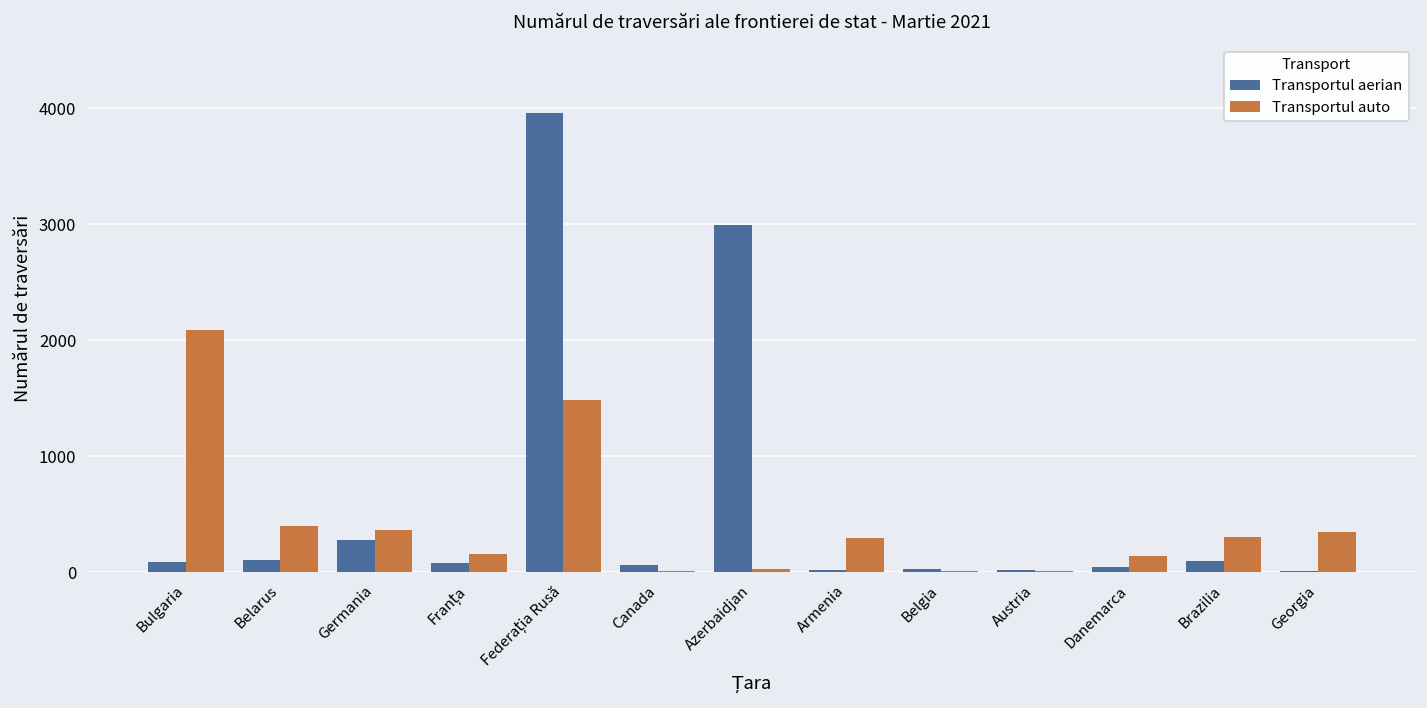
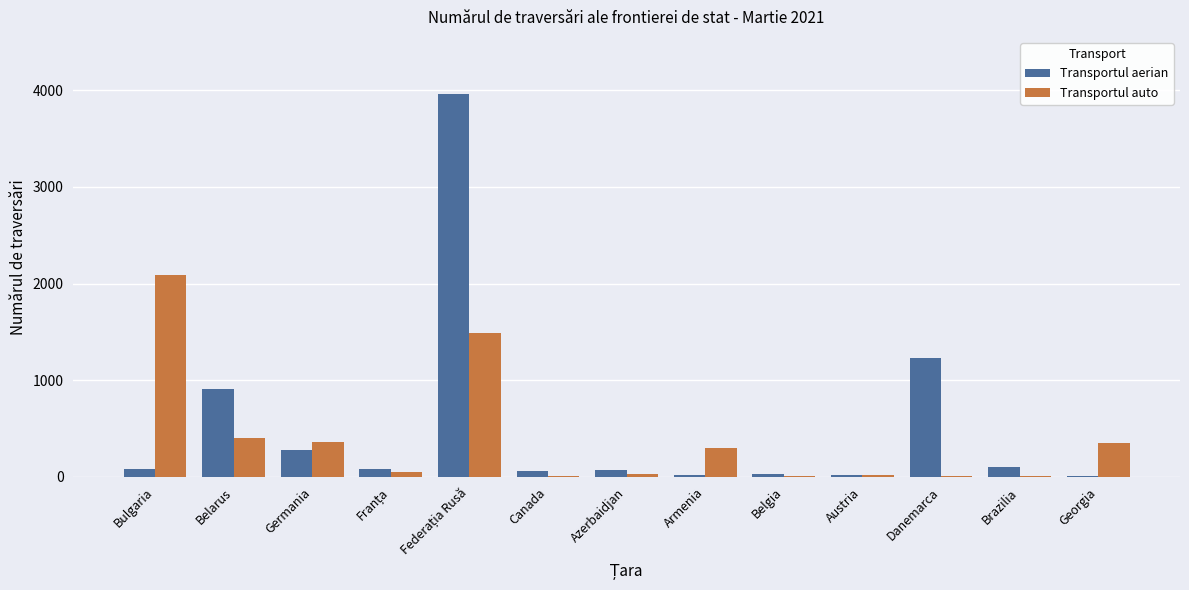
  {
    "Transportul aerian": {
      "Bulgaria": 100,
-     "Belarus": 100,
+     "Belarus": 900,
      "Germania": 300,
      "Franța": 100,
      "Federația Rusă": 4000,
      "Canada": 100,
-     "Azerbaidjan": 3000,
+     "Azerbaidjan": 100,
      "Belgia": 0,
-     "Danemarca": 0,
+     "Danemarca": 1200,
      "Brazilia": 100
    },
    "Transportul auto": {
      "Bulgaria": 2100,
      "Belarus": 400,
      "Germania": 400,
-     "Franța": 200,
+     "Franța": 100,
      "Federația Rusă": 1500,
      "Azerbaidjan": 0,
      "Armenia": 300,
-     "Danemarca": 100,
-     "Brazilia": 300,
+     "Danemarca": 0,
+     "Brazilia": 0,
      "Georgia": 400
    }
  }
